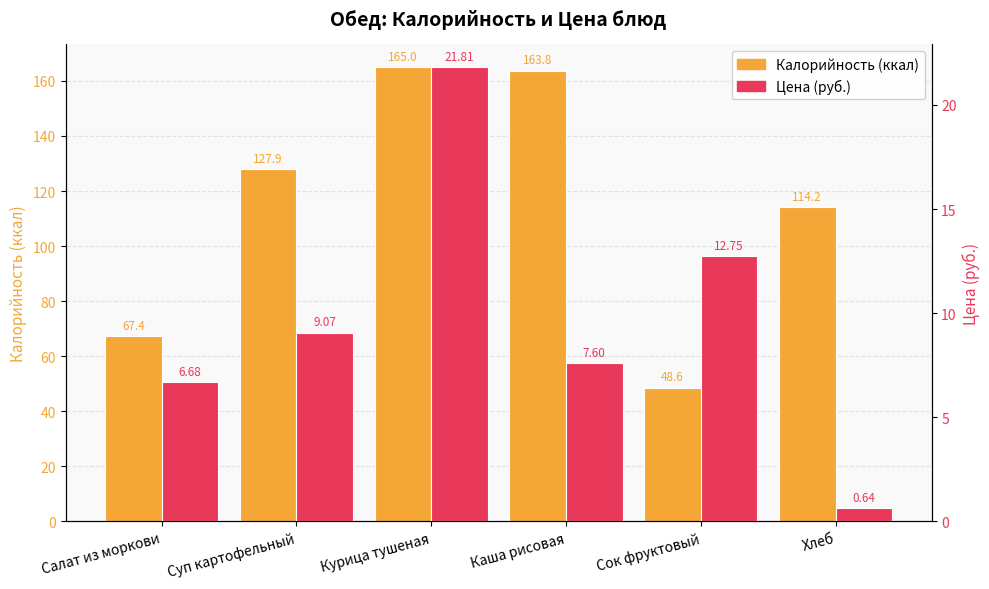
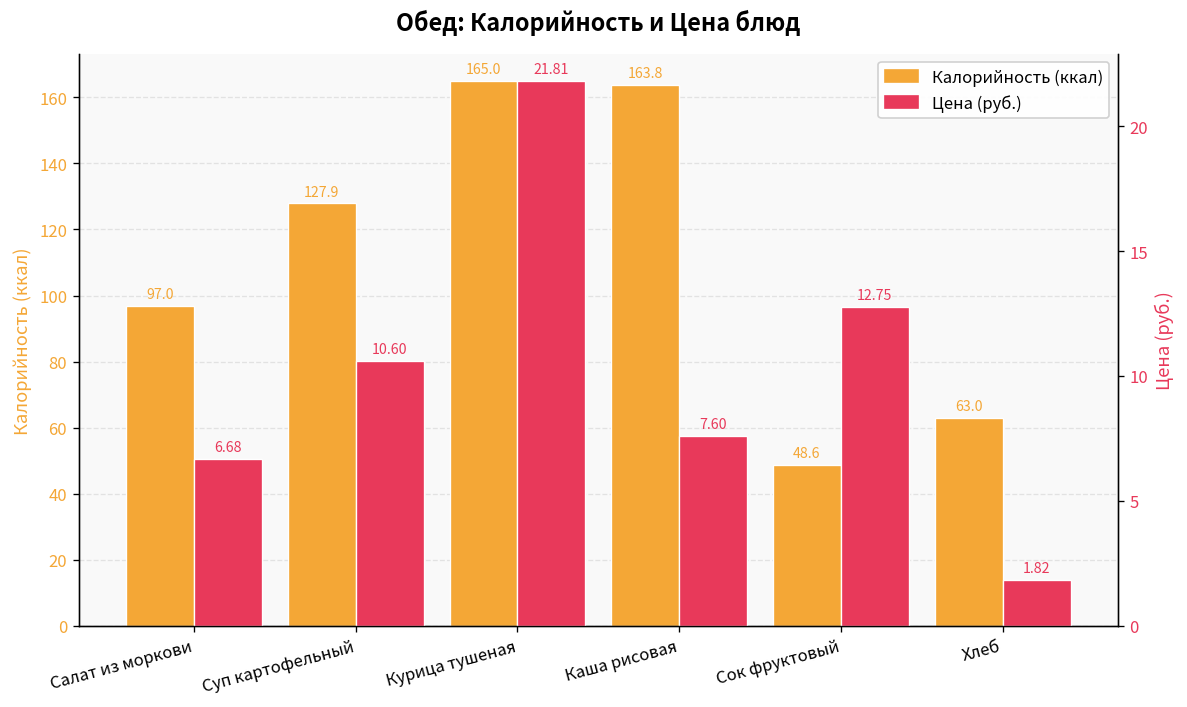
  {
    "Калорийность (ккал)": {
-     "Салат из моркови": 67.4,
+     "Салат из моркови": 97.0,
      "Суп картофельный": 127.9,
      "Курица тушеная": 165.0,
      "Каша рисовая": 163.8,
      "Сок фруктовый": 48.6,
-     "Хлеб": 114.2
+     "Хлеб": 63.0
    },
    "Цена (руб.)": {
      "Салат из моркови": 6.68,
-     "Суп картофельный": 9.07,
+     "Суп картофельный": 10.60,
      "Курица тушеная": 21.81,
      "Каша рисовая": 7.60,
      "Сок фруктовый": 12.75,
-     "Хлеб": 0.64
+     "Хлеб": 1.82
    }
  }
